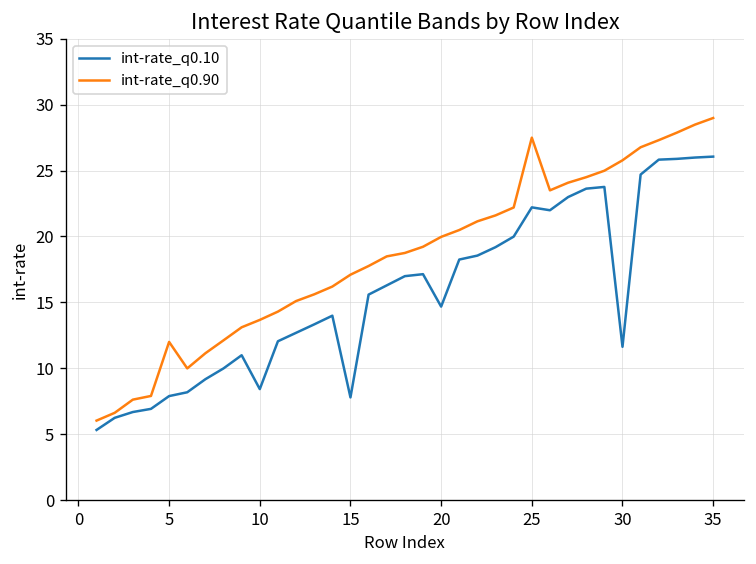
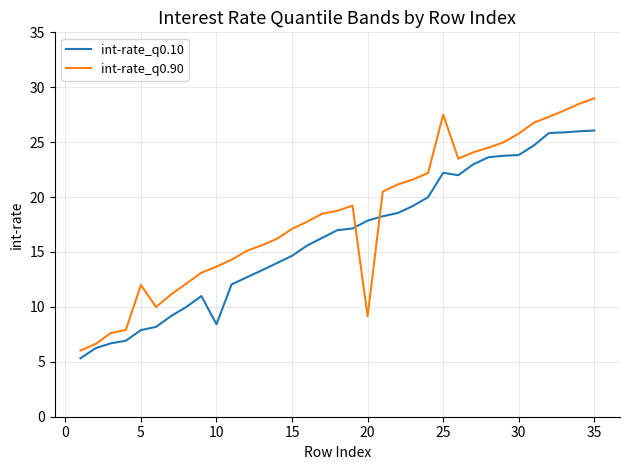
  {
    "int-rate_q0.10": {
      "5": 7.9,
      "10": 8.4,
-     "15": 7.8,
-     "20": 14.7,
+     "15": 14.7,
+     "20": 17.9,
      "25": 22.2,
-     "30": 11.6,
+     "30": 23.8,
      "35": 26.1
    },
    "int-rate_q0.90": {
      "5": 12.0,
      "10": 13.7,
      "15": 17.1,
-     "20": 20.0,
+     "20": 9.1,
      "25": 27.5,
      "30": 25.8,
      "35": 29.0
    }
  }
